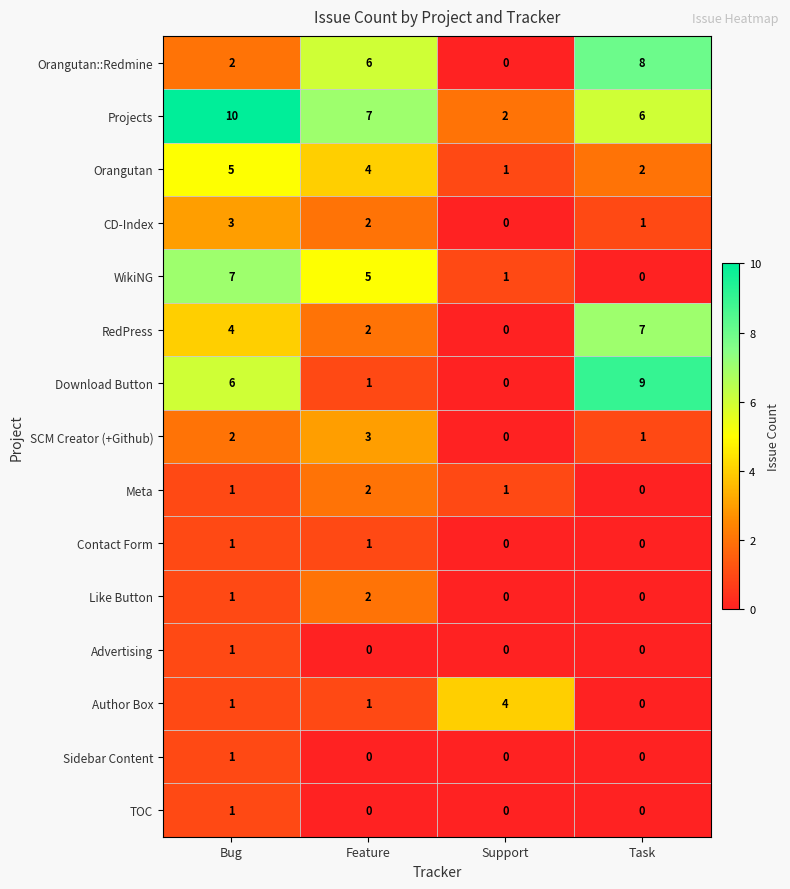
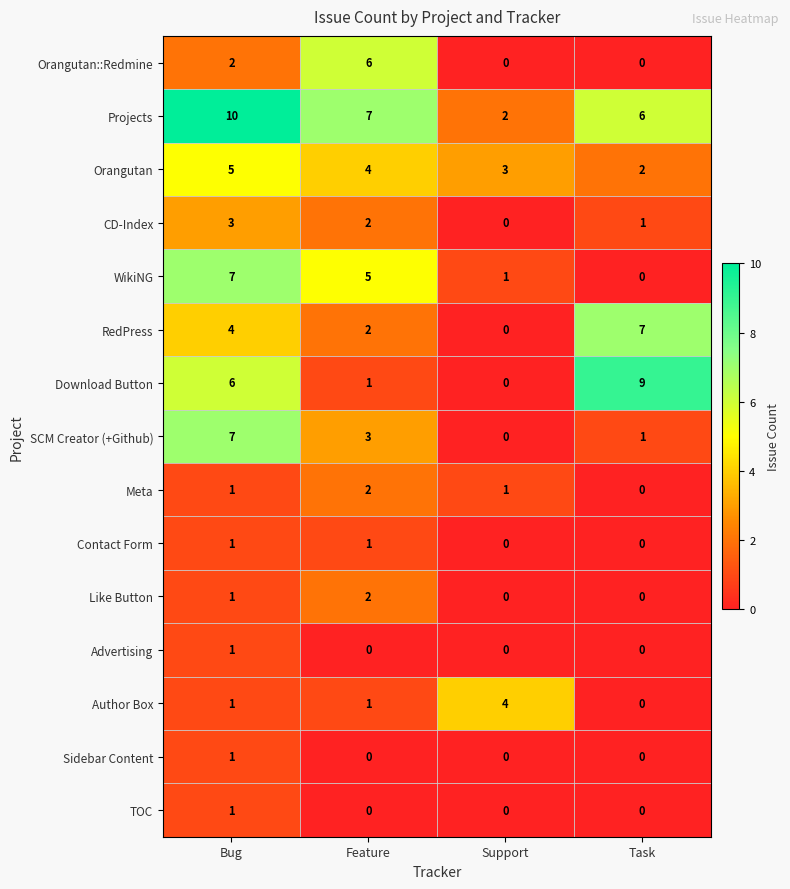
  {
    "Orangutan::Redmine": {
      "Bug": 2,
      "Feature": 6,
      "Support": 0,
-     "Task": 8
+     "Task": 0
    },
    "Projects": {
      "Bug": 10,
      "Feature": 7,
      "Support": 2,
      "Task": 6
    },
    "Orangutan": {
      "Bug": 5,
      "Feature": 4,
-     "Support": 1,
+     "Support": 3,
      "Task": 2
    },
    "CD-Index": {
      "Bug": 3,
      "Feature": 2,
      "Support": 0,
      "Task": 1
    },
    "WikiNG": {
      "Bug": 7,
      "Feature": 5,
      "Support": 1,
      "Task": 0
    },
    "RedPress": {
      "Bug": 4,
      "Feature": 2,
      "Support": 0,
      "Task": 7
    },
    "Download Button": {
      "Bug": 6,
      "Feature": 1,
      "Support": 0,
      "Task": 9
    },
    "SCM Creator (+Github)": {
-     "Bug": 2,
+     "Bug": 7,
      "Feature": 3,
      "Support": 0,
      "Task": 1
    },
    "Meta": {
      "Bug": 1,
      "Feature": 2,
      "Support": 1,
      "Task": 0
    },
    "Contact Form": {
      "Bug": 1,
      "Feature": 1,
      "Support": 0,
      "Task": 0
    },
    "Like Button": {
      "Bug": 1,
      "Feature": 2,
      "Support": 0,
      "Task": 0
    },
    "Advertising": {
      "Bug": 1,
      "Feature": 0,
      "Support": 0,
      "Task": 0
    },
    "Author Box": {
      "Bug": 1,
      "Feature": 1,
      "Support": 4,
      "Task": 0
    },
    "Sidebar Content": {
      "Bug": 1,
      "Feature": 0,
      "Support": 0,
      "Task": 0
    },
    "TOC": {
      "Bug": 1,
      "Feature": 0,
      "Support": 0,
      "Task": 0
    }
  }
